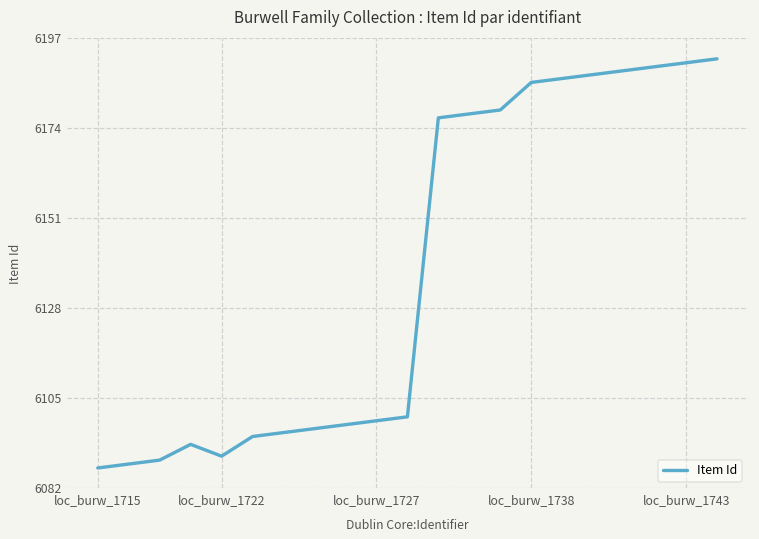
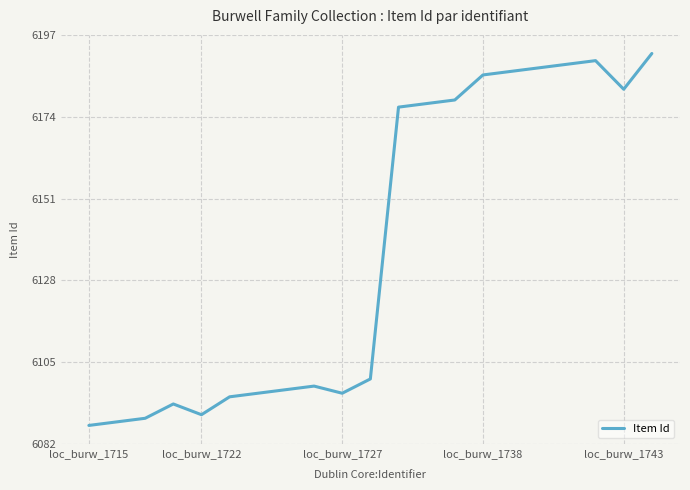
  {
    "loc_burw_1715": 6088,
    "loc_burw_1722": 6091,
-   "loc_burw_1727": 6100,
+   "loc_burw_1727": 6097,
    "loc_burw_1738": 6186,
-   "loc_burw_1743": 6191
+   "loc_burw_1743": 6182
  }
